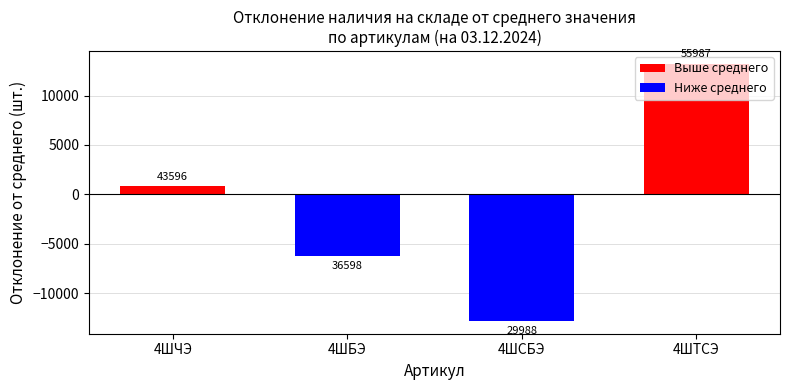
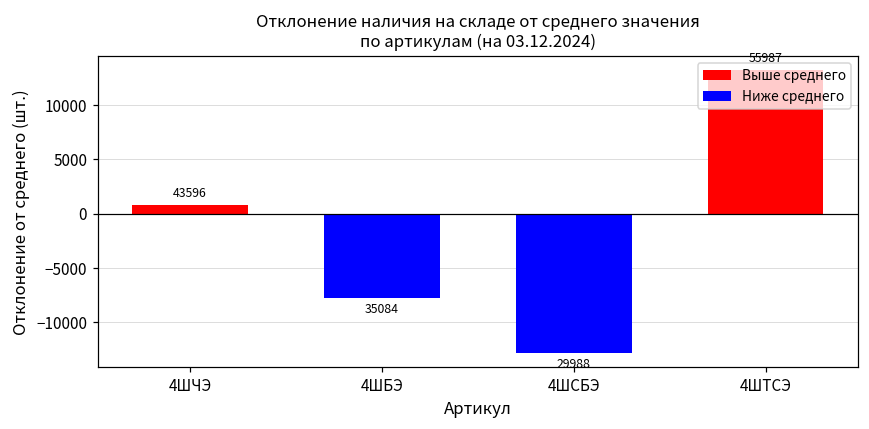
  {
-   "4ШБЭ": 36598
+   "4ШБЭ": 35084
  }
